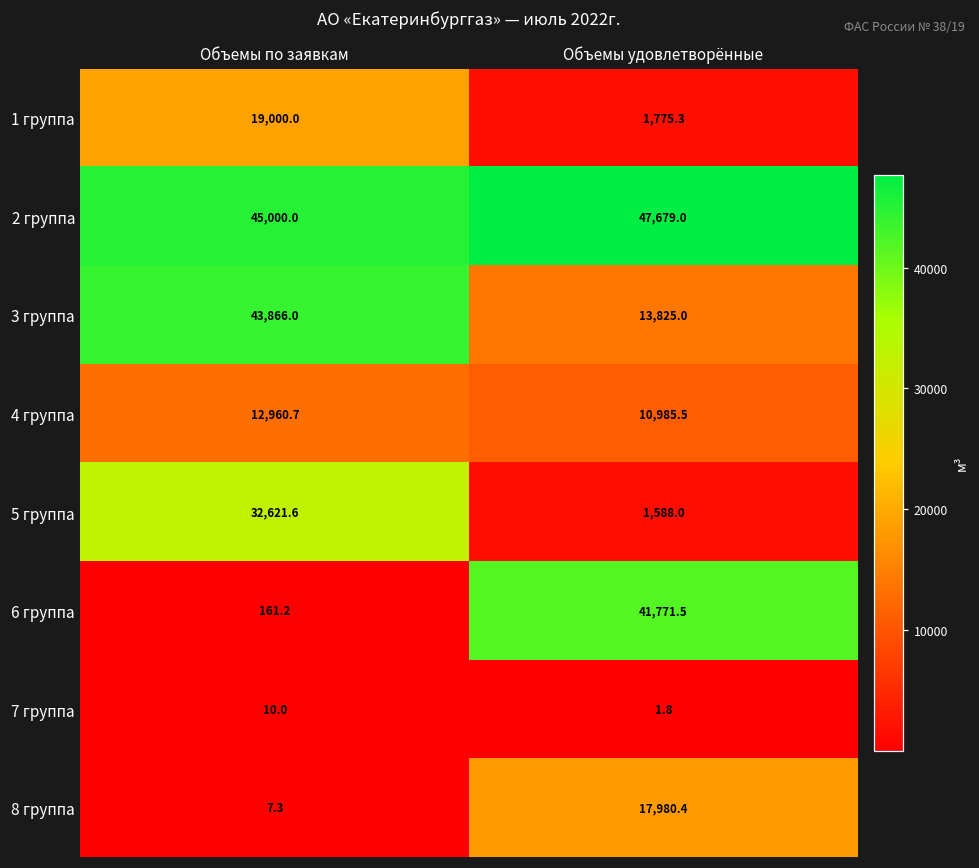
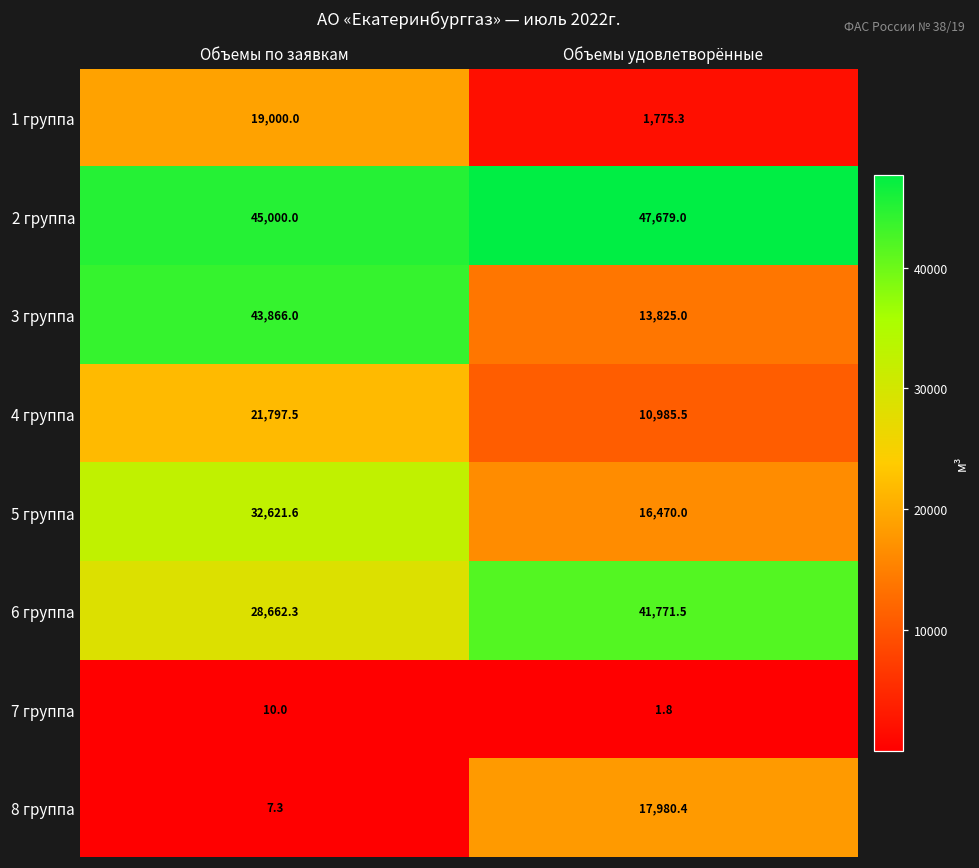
  {
    "1 группа": {
      "Объемы по заявкам": "19,000.0",
      "Объемы удовлетворённые": "1,775.3"
    },
    "2 группа": {
      "Объемы по заявкам": "45,000.0",
      "Объемы удовлетворённые": "47,679.0"
    },
    "3 группа": {
      "Объемы по заявкам": "43,866.0",
      "Объемы удовлетворённые": "13,825.0"
    },
    "4 группа": {
-     "Объемы по заявкам": "12,960.7",
+     "Объемы по заявкам": "21,797.5",
      "Объемы удовлетворённые": "10,985.5"
    },
    "5 группа": {
      "Объемы по заявкам": "32,621.6",
-     "Объемы удовлетворённые": "1,588.0"
+     "Объемы удовлетворённые": "16,470.0"
    },
    "6 группа": {
-     "Объемы по заявкам": "161.2",
+     "Объемы по заявкам": "28,662.3",
      "Объемы удовлетворённые": "41,771.5"
    },
    "7 группа": {
      "Объемы по заявкам": "10.0",
      "Объемы удовлетворённые": "1.8"
    },
    "8 группа": {
      "Объемы по заявкам": "7.3",
      "Объемы удовлетворённые": "17,980.4"
    }
  }
